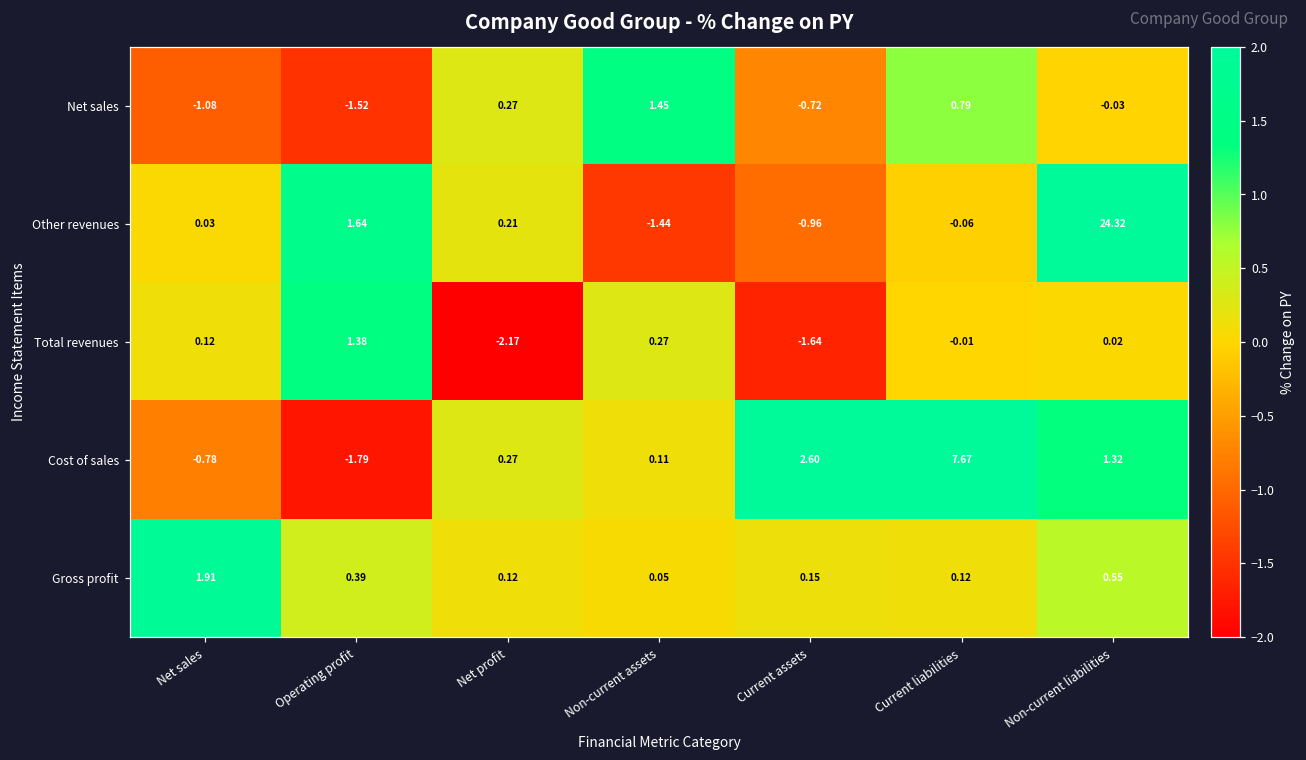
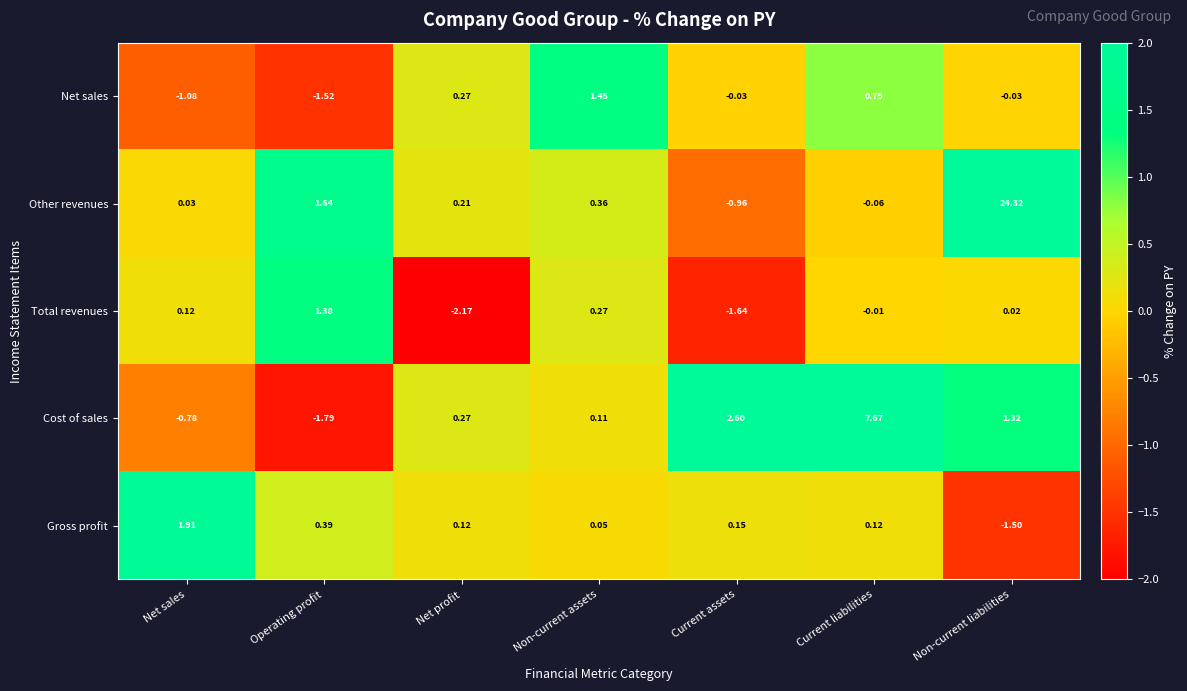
  {
    "Net sales": {
      "Net sales": -1.08,
      "Operating profit": -1.52,
      "Net profit": 0.27,
      "Non-current assets": 1.45,
-     "Current assets": -0.72,
+     "Current assets": -0.03,
      "Current liabilities": 0.79,
      "Non-current liabilities": -0.03
    },
    "Other revenues": {
      "Net sales": 0.03,
      "Operating profit": 1.64,
      "Net profit": 0.21,
-     "Non-current assets": -1.44,
+     "Non-current assets": 0.36,
      "Current assets": -0.96,
      "Current liabilities": -0.06,
      "Non-current liabilities": 24.32
    },
    "Total revenues": {
      "Net sales": 0.12,
      "Operating profit": 1.38,
      "Net profit": -2.17,
      "Non-current assets": 0.27,
      "Current assets": -1.64,
      "Current liabilities": -0.01,
      "Non-current liabilities": 0.02
    },
    "Cost of sales": {
      "Net sales": -0.78,
      "Operating profit": -1.79,
      "Net profit": 0.27,
      "Non-current assets": 0.11,
      "Current assets": 2.60,
      "Current liabilities": 7.67,
      "Non-current liabilities": 1.32
    },
    "Gross profit": {
      "Net sales": 1.91,
      "Operating profit": 0.39,
      "Net profit": 0.12,
      "Non-current assets": 0.05,
      "Current assets": 0.15,
      "Current liabilities": 0.12,
-     "Non-current liabilities": 0.55
+     "Non-current liabilities": -1.50
    }
  }
